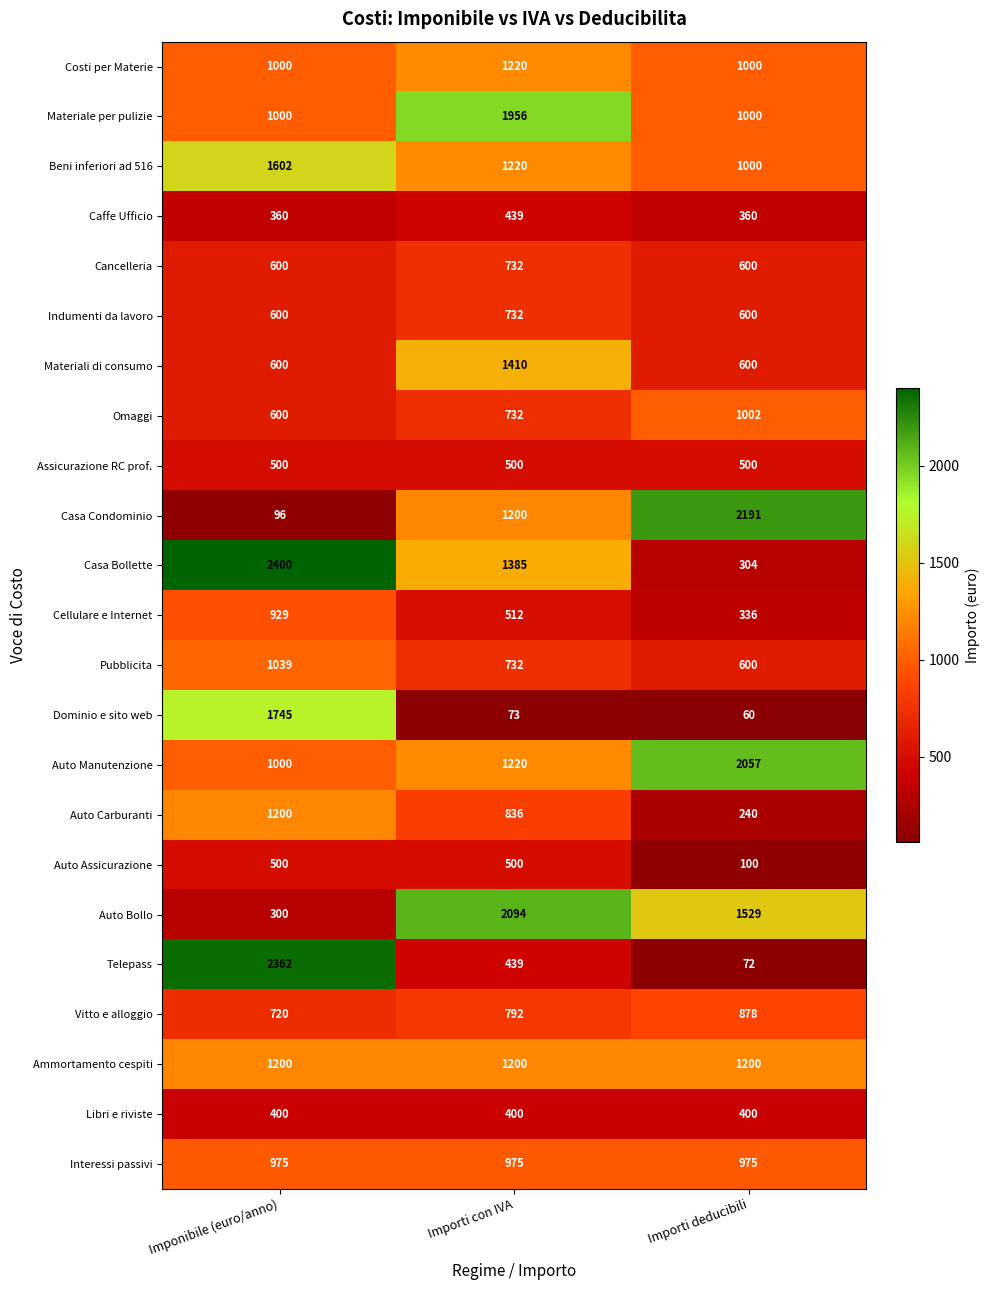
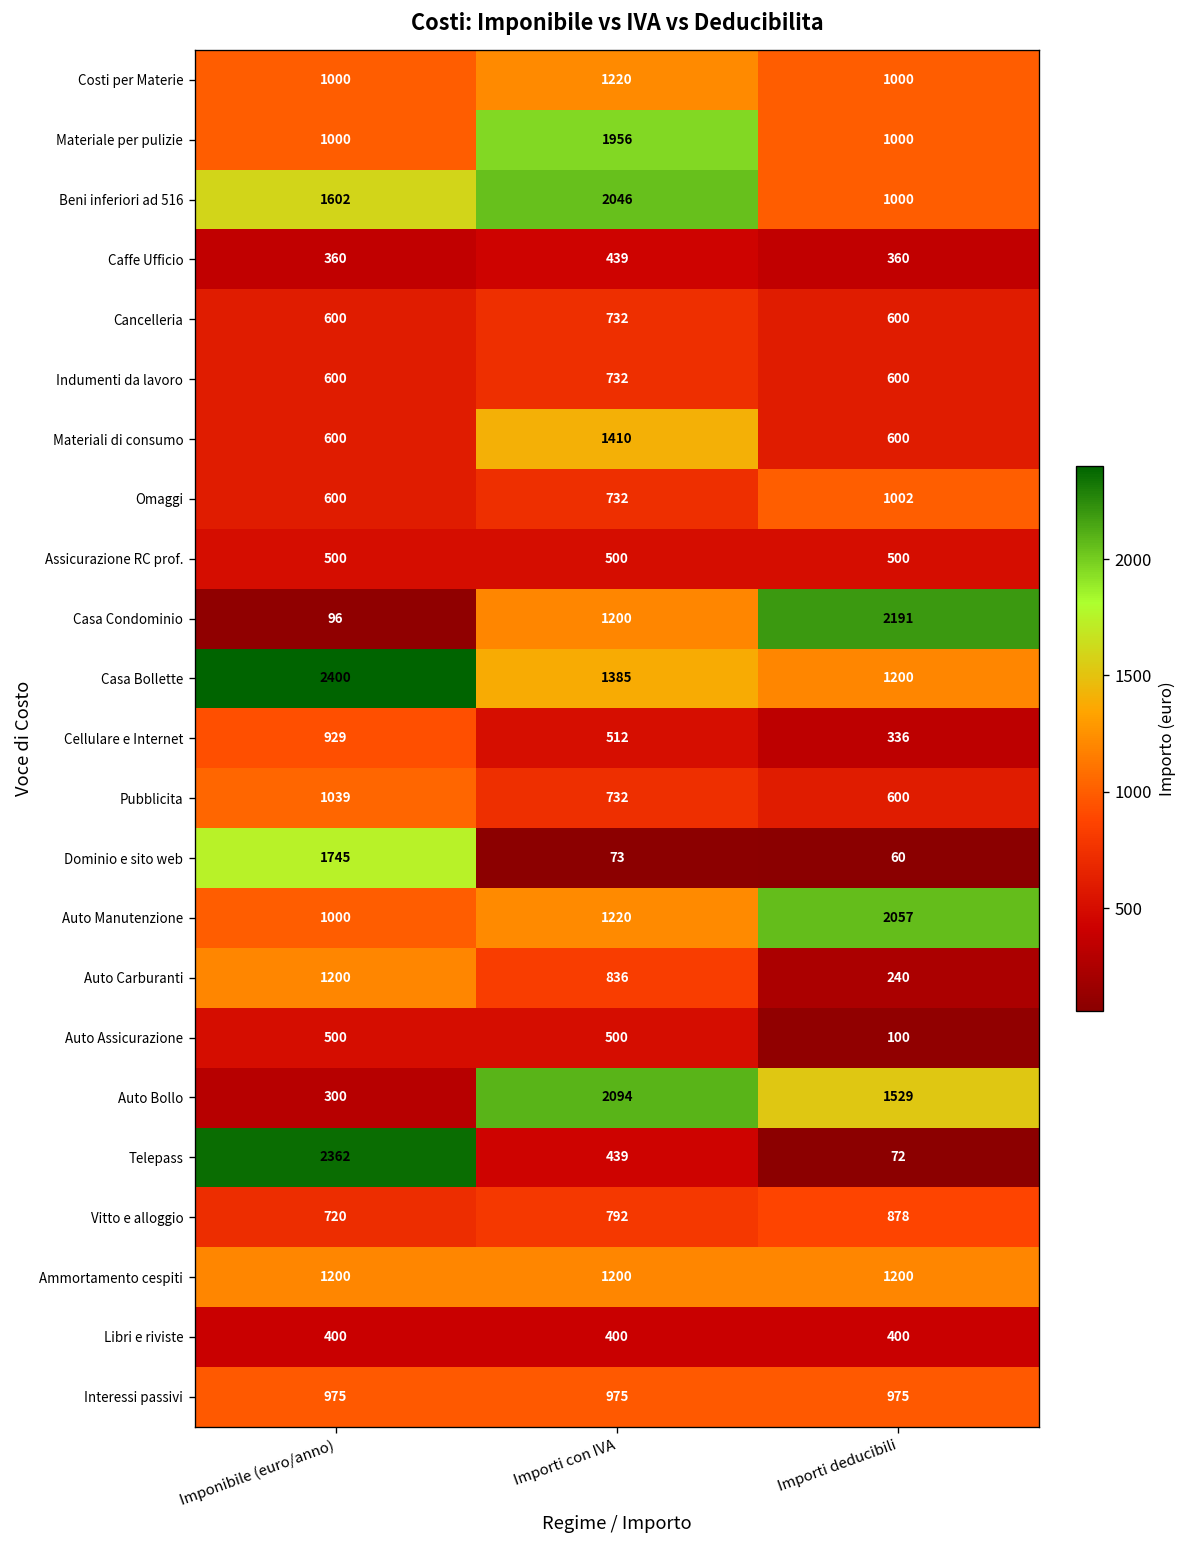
  {
    "Costi per Materie": {
      "Imponibile (euro/anno)": 1000,
      "Importi con IVA": 1220,
      "Importi deducibili": 1000
    },
    "Materiale per pulizie": {
      "Imponibile (euro/anno)": 1000,
      "Importi con IVA": 1956,
      "Importi deducibili": 1000
    },
    "Beni inferiori ad 516": {
      "Imponibile (euro/anno)": 1602,
-     "Importi con IVA": 1220,
+     "Importi con IVA": 2046,
      "Importi deducibili": 1000
    },
    "Caffe Ufficio": {
      "Imponibile (euro/anno)": 360,
      "Importi con IVA": 439,
      "Importi deducibili": 360
    },
    "Cancelleria": {
      "Imponibile (euro/anno)": 600,
      "Importi con IVA": 732,
      "Importi deducibili": 600
    },
    "Indumenti da lavoro": {
      "Imponibile (euro/anno)": 600,
      "Importi con IVA": 732,
      "Importi deducibili": 600
    },
    "Materiali di consumo": {
      "Imponibile (euro/anno)": 600,
      "Importi con IVA": 1410,
      "Importi deducibili": 600
    },
    "Omaggi": {
      "Imponibile (euro/anno)": 600,
      "Importi con IVA": 732,
      "Importi deducibili": 1002
    },
    "Assicurazione RC prof.": {
      "Imponibile (euro/anno)": 500,
      "Importi con IVA": 500,
      "Importi deducibili": 500
    },
    "Casa Condominio": {
      "Imponibile (euro/anno)": 96,
      "Importi con IVA": 1200,
      "Importi deducibili": 2191
    },
    "Casa Bollette": {
      "Imponibile (euro/anno)": 2400,
      "Importi con IVA": 1385,
-     "Importi deducibili": 304
+     "Importi deducibili": 1200
    },
    "Cellulare e Internet": {
      "Imponibile (euro/anno)": 929,
      "Importi con IVA": 512,
      "Importi deducibili": 336
    },
    "Pubblicita": {
      "Imponibile (euro/anno)": 1039,
      "Importi con IVA": 732,
      "Importi deducibili": 600
    },
    "Dominio e sito web": {
      "Imponibile (euro/anno)": 1745,
      "Importi con IVA": 73,
      "Importi deducibili": 60
    },
    "Auto Manutenzione": {
      "Imponibile (euro/anno)": 1000,
      "Importi con IVA": 1220,
      "Importi deducibili": 2057
    },
    "Auto Carburanti": {
      "Imponibile (euro/anno)": 1200,
      "Importi con IVA": 836,
      "Importi deducibili": 240
    },
    "Auto Assicurazione": {
      "Imponibile (euro/anno)": 500,
      "Importi con IVA": 500,
      "Importi deducibili": 100
    },
    "Auto Bollo": {
      "Imponibile (euro/anno)": 300,
      "Importi con IVA": 2094,
      "Importi deducibili": 1529
    },
    "Telepass": {
      "Imponibile (euro/anno)": 2362,
      "Importi con IVA": 439,
      "Importi deducibili": 72
    },
    "Vitto e alloggio": {
      "Imponibile (euro/anno)": 720,
      "Importi con IVA": 792,
      "Importi deducibili": 878
    },
    "Ammortamento cespiti": {
      "Imponibile (euro/anno)": 1200,
      "Importi con IVA": 1200,
      "Importi deducibili": 1200
    },
    "Libri e riviste": {
      "Imponibile (euro/anno)": 400,
      "Importi con IVA": 400,
      "Importi deducibili": 400
    },
    "Interessi passivi": {
      "Imponibile (euro/anno)": 975,
      "Importi con IVA": 975,
      "Importi deducibili": 975
    }
  }
